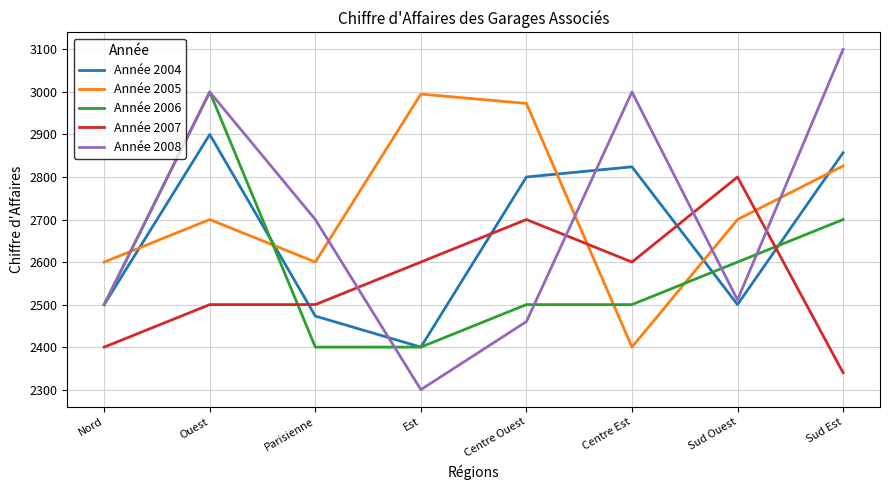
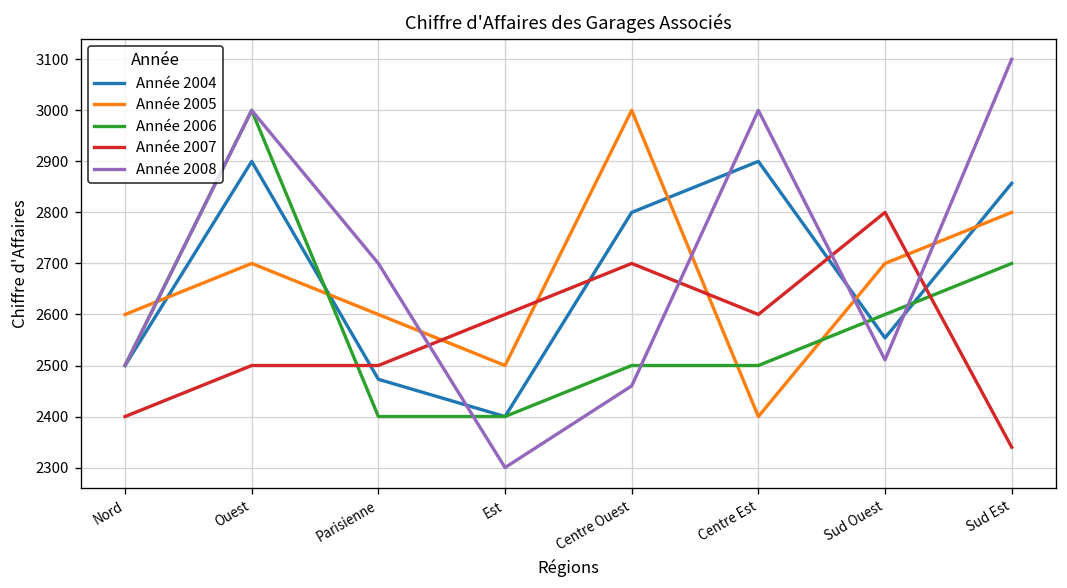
  {
    "Année 2004": {
      "Ouest": 2900,
      "Parisienne": 2470,
      "Centre Ouest": 2800,
-     "Centre Est": 2820,
-     "Sud Ouest": 2500,
+     "Centre Est": 2900,
+     "Sud Ouest": 2550,
      "Sud Est": 2860
    },
    "Année 2005": {
      "Nord": 2600,
      "Ouest": 2700,
      "Parisienne": 2600,
-     "Est": 3000,
-     "Centre Ouest": 2970,
+     "Est": 2500,
+     "Centre Ouest": 3000,
      "Centre Est": 2400,
      "Sud Ouest": 2700,
-     "Sud Est": 2830
+     "Sud Est": 2800
    },
    "Année 2006": {
      "Parisienne": 2400,
      "Centre Ouest": 2500,
      "Centre Est": 2500,
      "Sud Ouest": 2600,
      "Sud Est": 2700
    },
    "Année 2007": {
      "Nord": 2400,
      "Ouest": 2500,
      "Parisienne": 2500,
      "Est": 2600,
      "Centre Ouest": 2700,
      "Centre Est": 2600,
      "Sud Ouest": 2800,
      "Sud Est": 2340
    },
    "Année 2008": {
      "Parisienne": 2700,
      "Est": 2300,
      "Centre Ouest": 2460,
      "Centre Est": 3000,
      "Sud Ouest": 2510,
      "Sud Est": 3100
    }
  }
